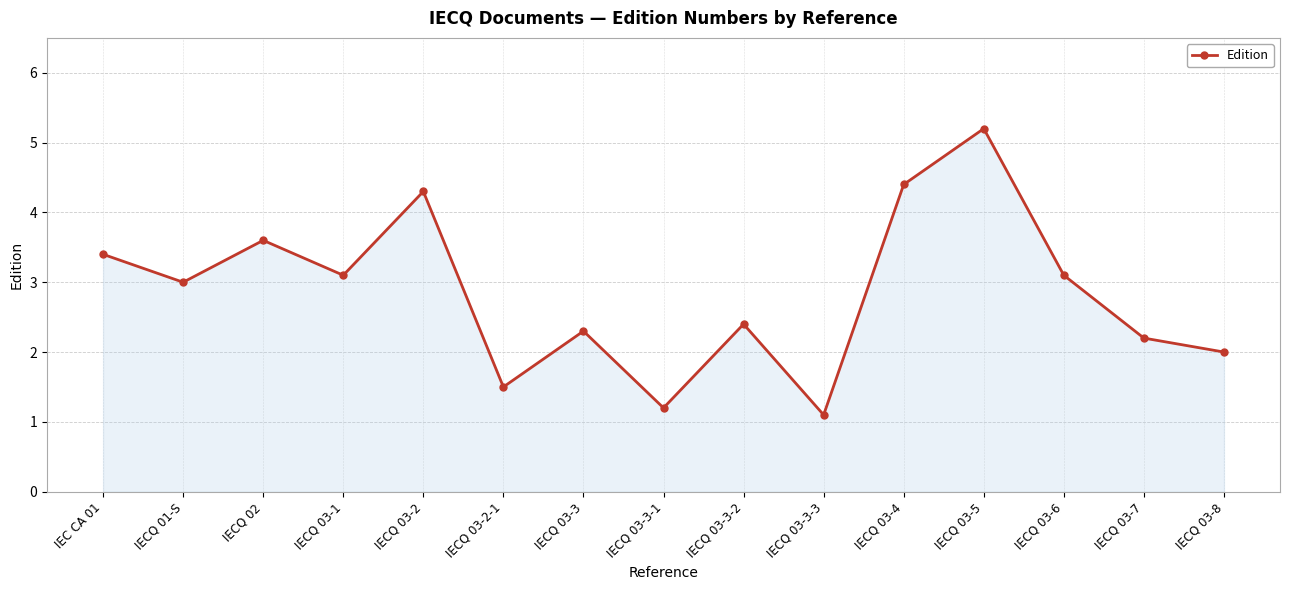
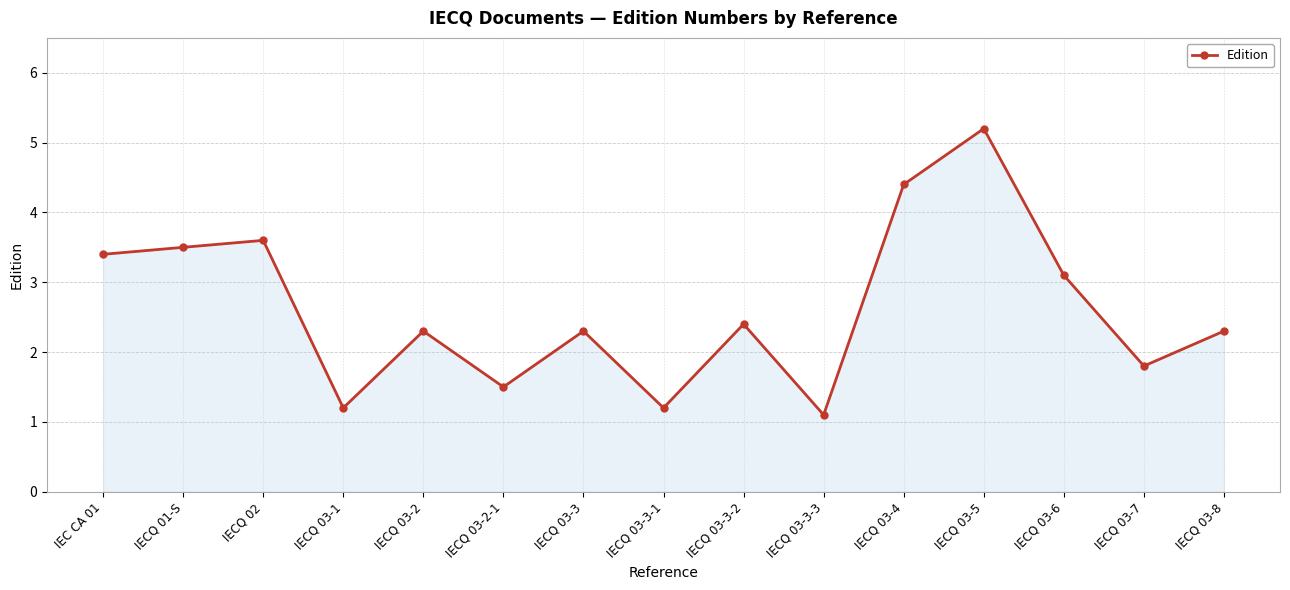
  {
    "IEC CA 01": 3.4,
-   "IECQ 01-S": 3.0,
+   "IECQ 01-S": 3.5,
    "IECQ 02": 3.6,
-   "IECQ 03-1": 3.1,
-   "IECQ 03-2": 4.3,
+   "IECQ 03-1": 1.2,
+   "IECQ 03-2": 2.3,
    "IECQ 03-2-1": 1.5,
    "IECQ 03-3": 2.3,
    "IECQ 03-3-1": 1.2,
    "IECQ 03-3-2": 2.4,
    "IECQ 03-3-3": 1.1,
    "IECQ 03-4": 4.4,
    "IECQ 03-5": 5.2,
    "IECQ 03-6": 3.1,
-   "IECQ 03-7": 2.2,
-   "IECQ 03-8": 2.0
+   "IECQ 03-7": 1.8,
+   "IECQ 03-8": 2.3
  }
